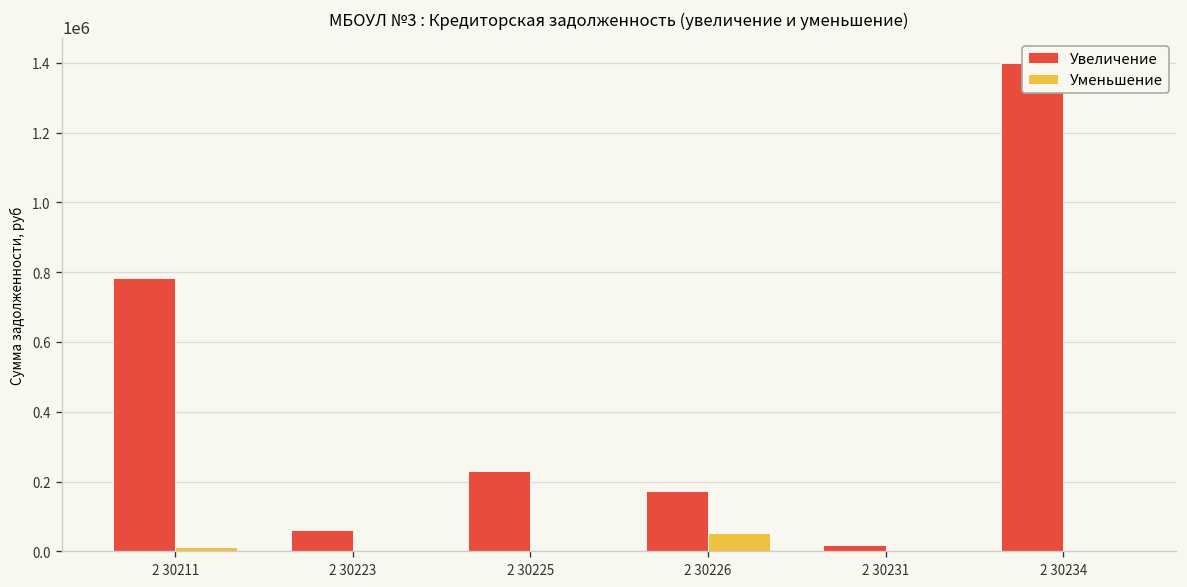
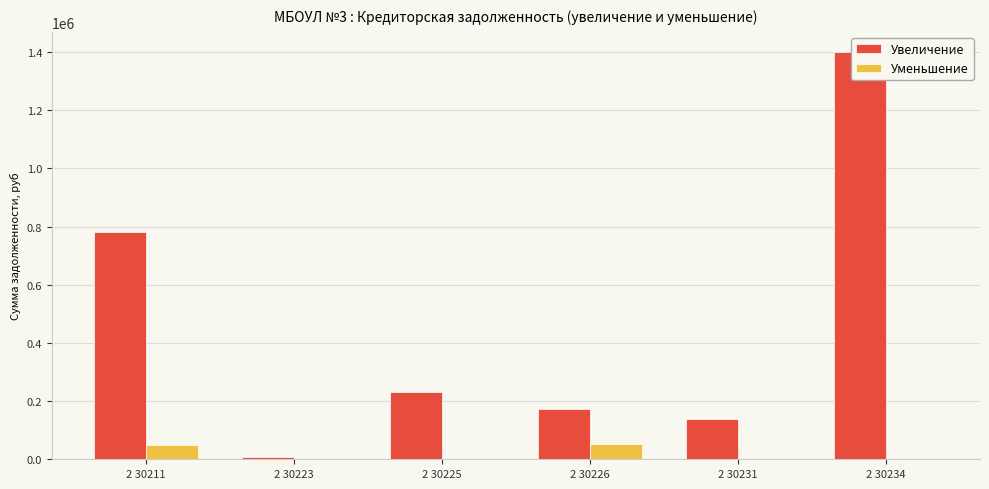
  {
    "Увеличение": {
      "2 30211": 780000,
-     "2 30223": 60000,
+     "2 30223": 10000,
      "2 30225": 230000,
      "2 30226": 170000,
-     "2 30231": 20000
+     "2 30231": 140000
    },
    "Уменьшение": {
-     "2 30211": 10000,
+     "2 30211": 50000,
      "2 30223": 0,
      "2 30225": 0,
      "2 30226": 50000,
      "2 30231": 0,
      "2 30234": 0
    }
  }
